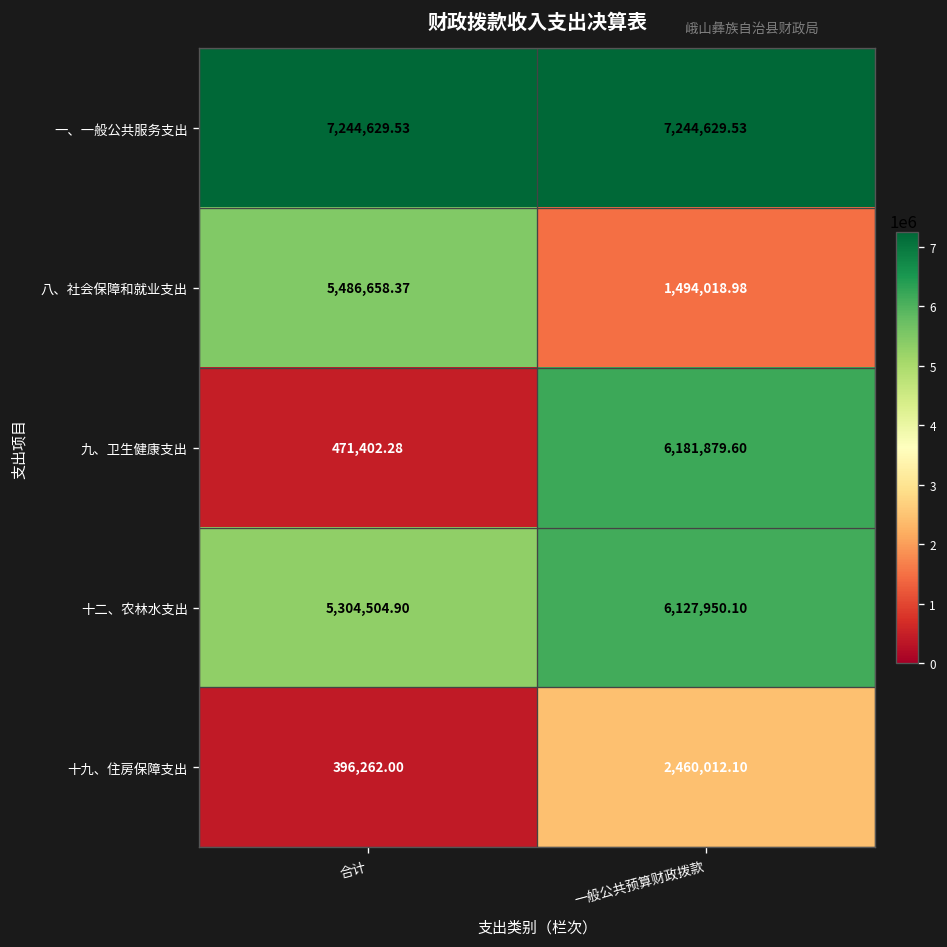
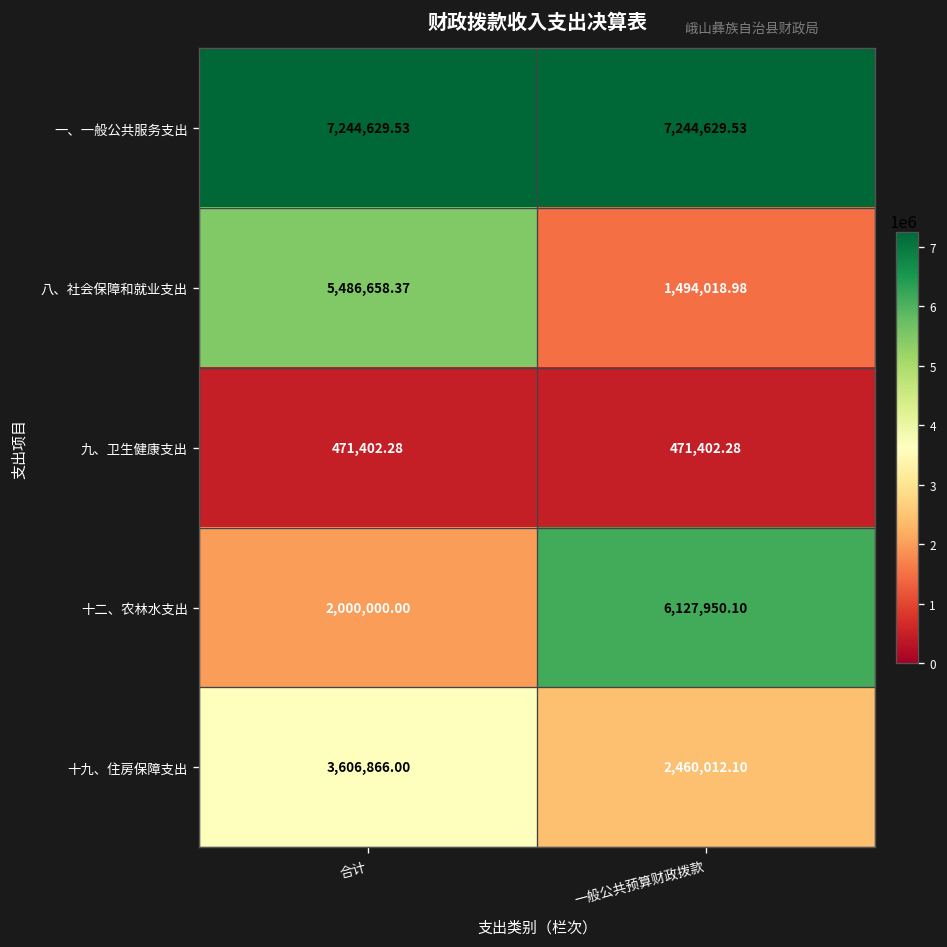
  {
    "一、一般公共服务支出": {
      "合计": "7,244,629.53",
      "一般公共预算财政拨款": "7,244,629.53"
    },
    "八、社会保障和就业支出": {
      "合计": "5,486,658.37",
      "一般公共预算财政拨款": "1,494,018.98"
    },
    "九、卫生健康支出": {
      "合计": "471,402.28",
-     "一般公共预算财政拨款": "6,181,879.60"
+     "一般公共预算财政拨款": "471,402.28"
    },
    "十二、农林水支出": {
-     "合计": "5,304,504.90",
+     "合计": "2,000,000.00",
      "一般公共预算财政拨款": "6,127,950.10"
    },
    "十九、住房保障支出": {
-     "合计": "396,262.00",
+     "合计": "3,606,866.00",
      "一般公共预算财政拨款": "2,460,012.10"
    }
  }
